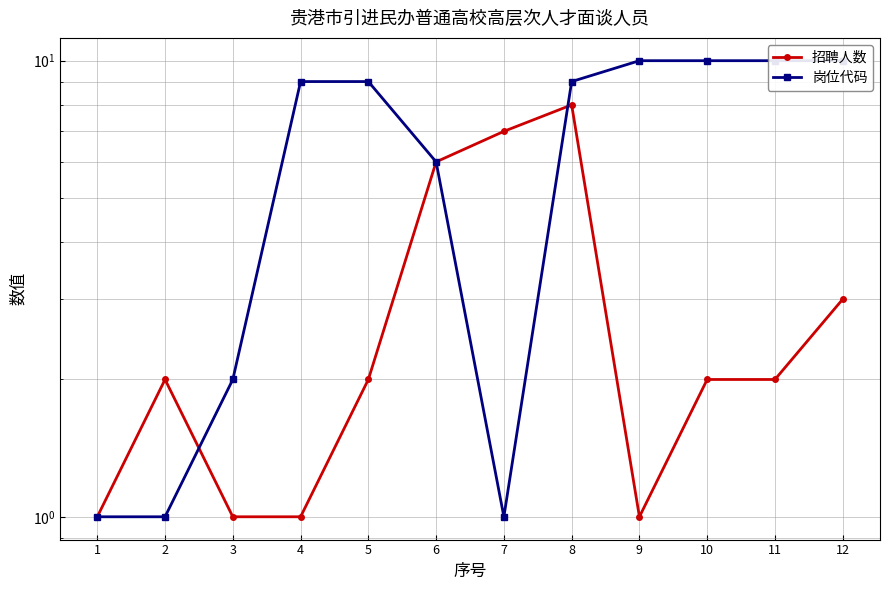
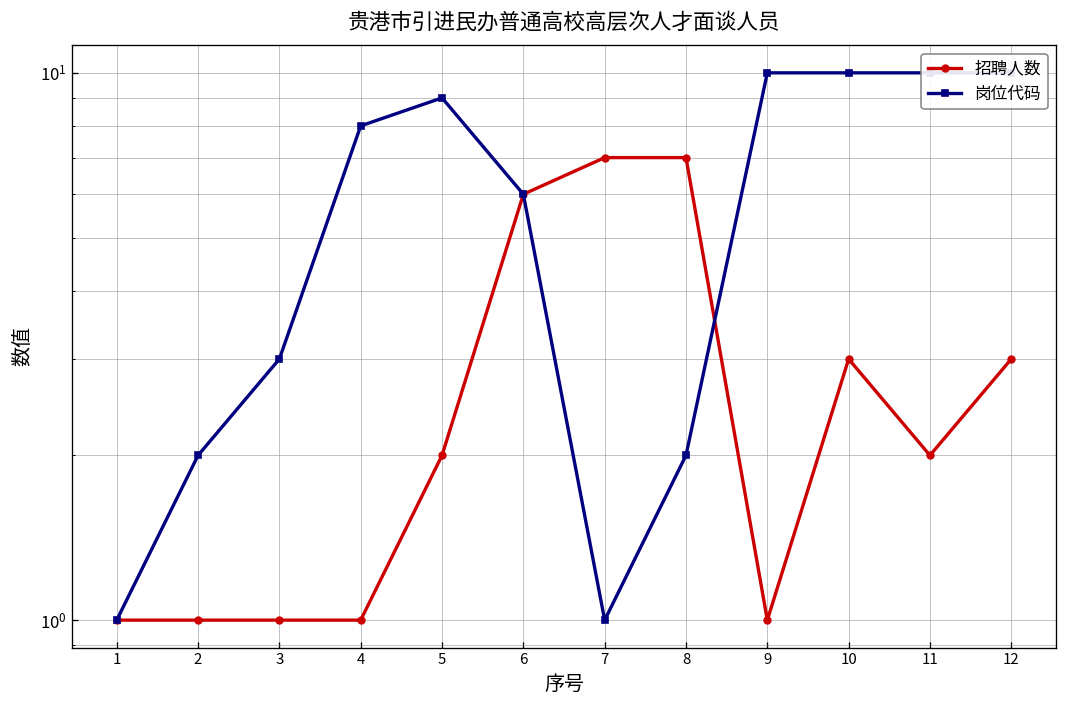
  {
    "招聘人数": {
-     "2": 2,
+     "2": 1,
      "3": 1,
      "4": 1,
      "5": 2,
      "7": 7,
-     "8": 8,
+     "8": 7,
      "9": 1,
-     "10": 2,
+     "10": 3,
      "11": 2,
      "12": 3
    },
    "岗位代码": {
-     "2": 1,
-     "3": 2,
-     "4": 9,
+     "2": 2,
+     "3": 3,
+     "4": 8,
      "5": 9,
      "7": 1,
-     "8": 9,
+     "8": 2,
      "9": 10,
      "10": 10
    }
  }
